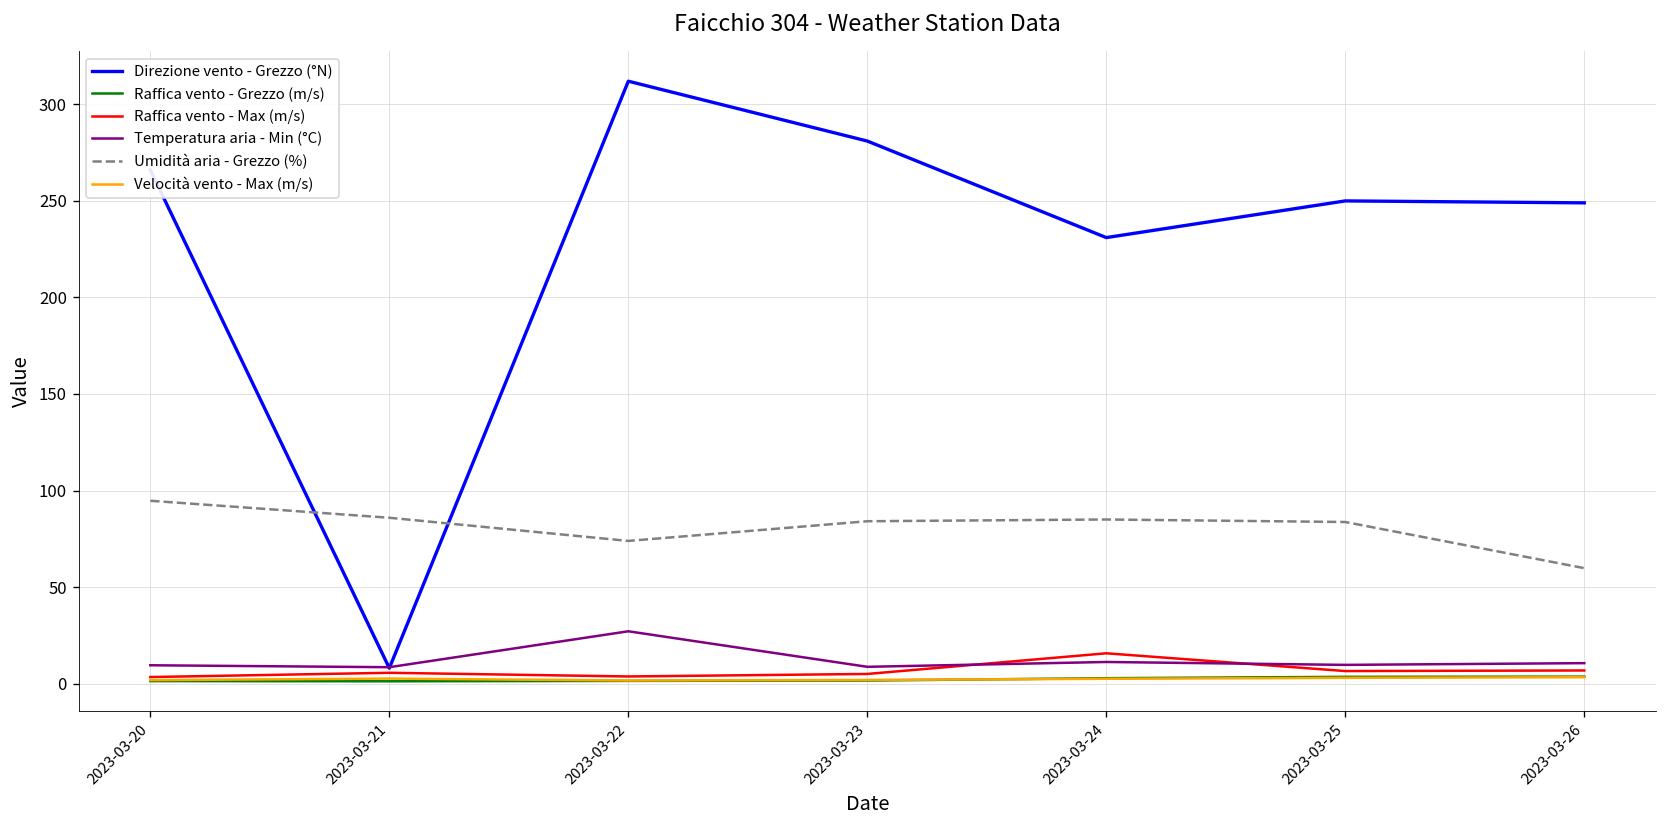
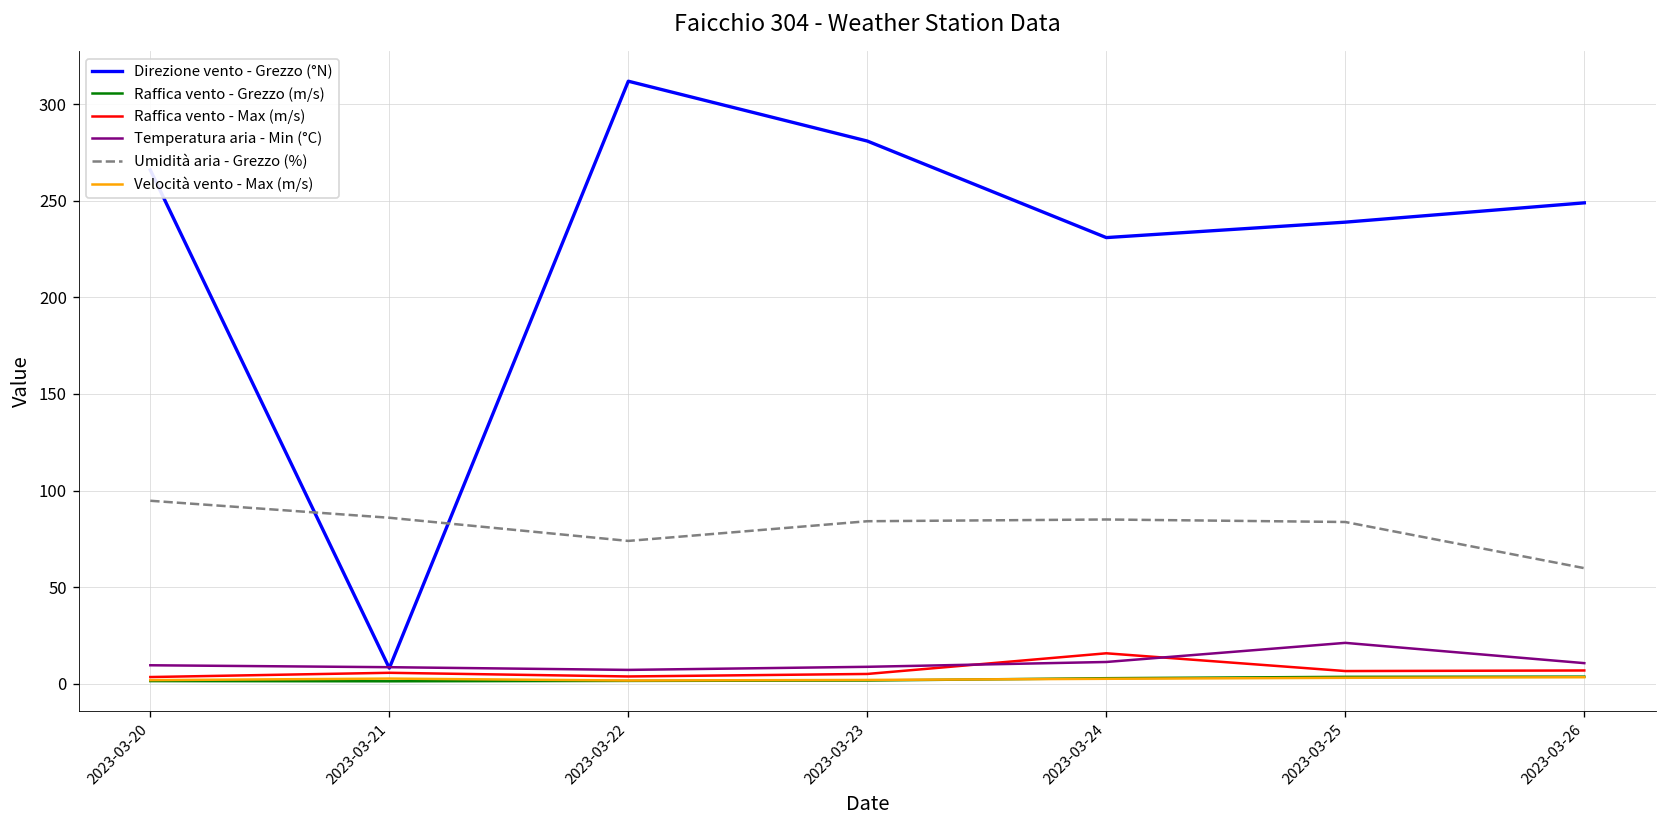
  {
    "Direzione vento - Grezzo (°N)": {
      "2023-03-22": 312,
      "2023-03-23": 281,
      "2023-03-24": 231,
-     "2023-03-25": 250,
+     "2023-03-25": 239,
      "2023-03-26": 249
    },
    "Raffica vento - Max (m/s)": {
      "2023-03-20": 3,
      "2023-03-21": 6,
      "2023-03-22": 4,
      "2023-03-23": 5,
      "2023-03-24": 16,
      "2023-03-25": 7,
      "2023-03-26": 7
    },
    "Temperatura aria - Min (°C)": {
      "2023-03-20": 10,
-     "2023-03-22": 27,
+     "2023-03-22": 7,
      "2023-03-23": 9,
      "2023-03-24": 11,
-     "2023-03-25": 10,
+     "2023-03-25": 21,
      "2023-03-26": 11
    },
    "Umidità aria - Grezzo (%)": {
      "2023-03-20": 95,
      "2023-03-21": 86,
      "2023-03-22": 74,
      "2023-03-23": 84,
      "2023-03-24": 85,
      "2023-03-25": 84,
      "2023-03-26": 60
    }
  }
